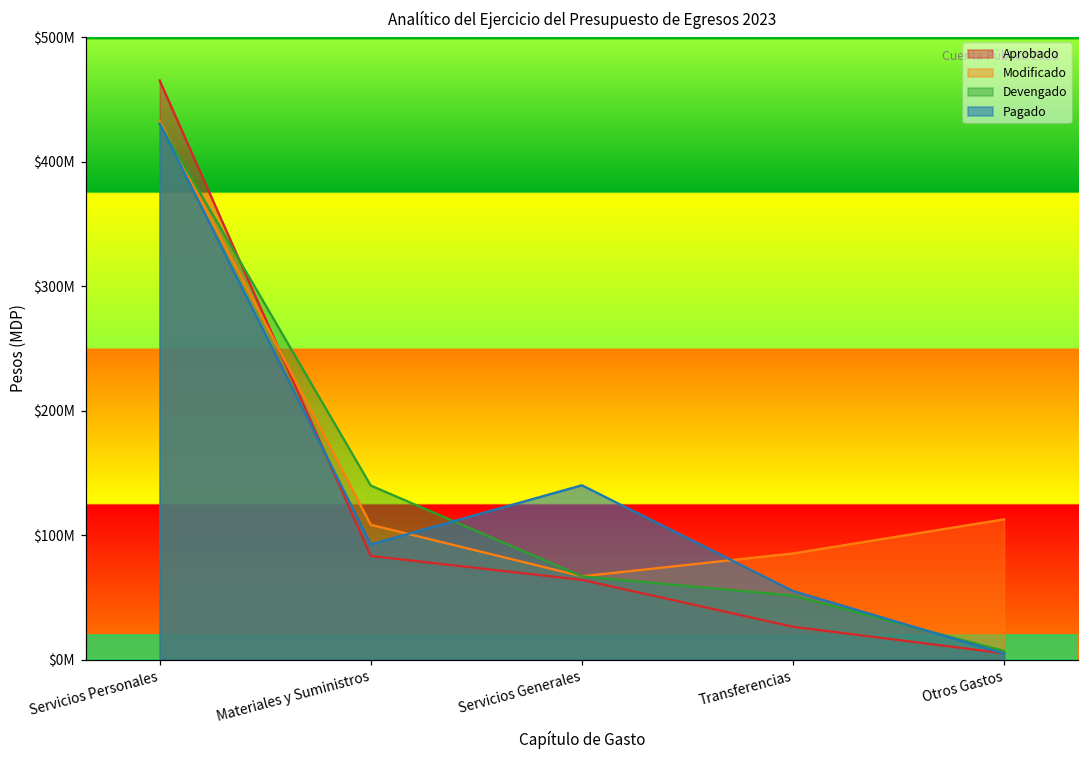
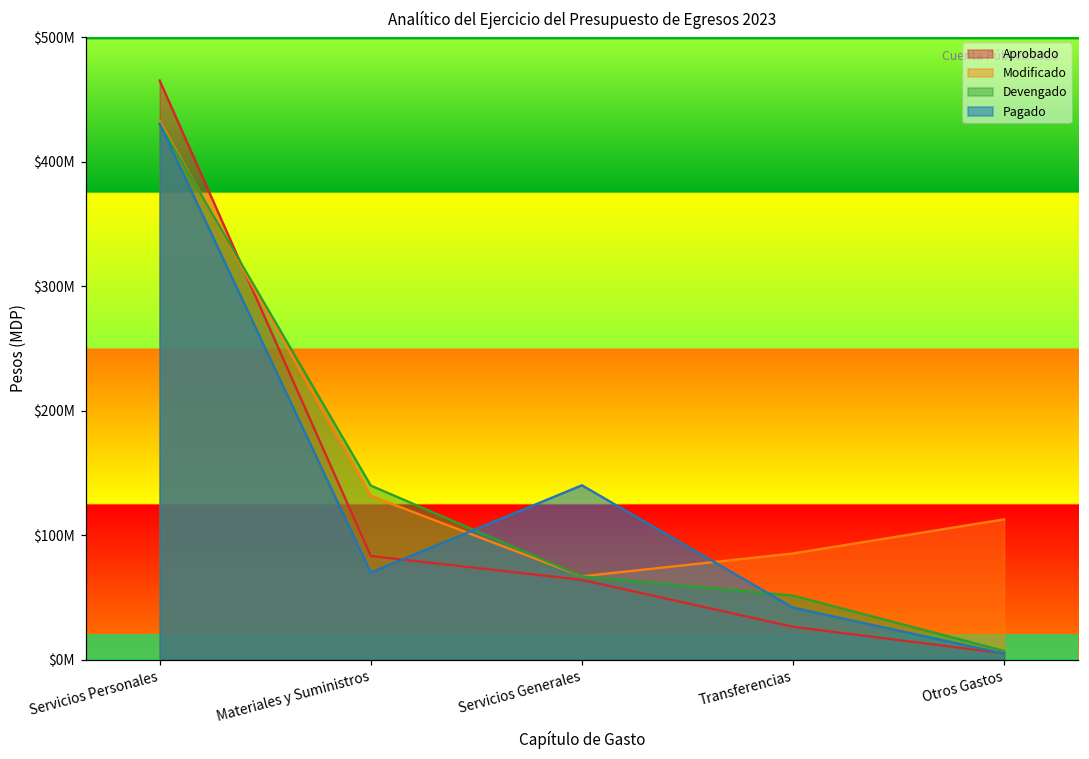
  {
    "Aprobado": {
      "Servicios Personales": "$465000000",
      "Materiales y Suministros": "$83000000",
      "Servicios Generales": "$64000000",
      "Transferencias": "$26000000"
    },
    "Modificado": {
-     "Materiales y Suministros": "$108000000",
+     "Materiales y Suministros": "$132000000",
      "Transferencias": "$85000000",
      "Otros Gastos": "$113000000"
    },
    "Devengado": {
      "Materiales y Suministros": "$140000000",
      "Transferencias": "$51000000"
    },
    "Pagado": {
-     "Materiales y Suministros": "$93000000",
+     "Materiales y Suministros": "$70000000",
      "Servicios Generales": "$140000000",
-     "Transferencias": "$55000000"
+     "Transferencias": "$42000000"
    }
  }
